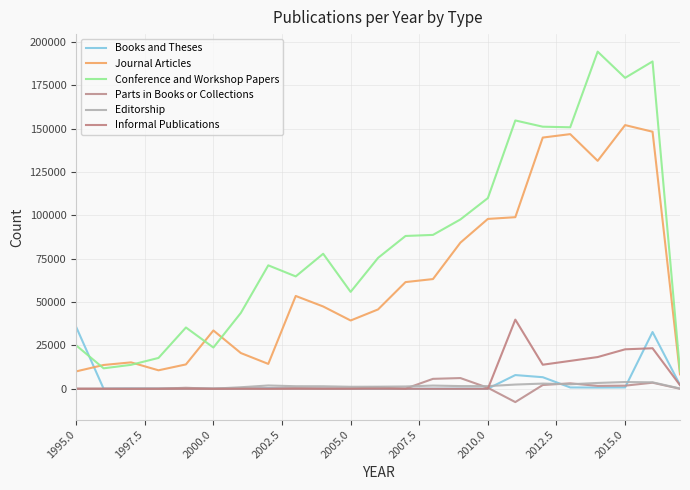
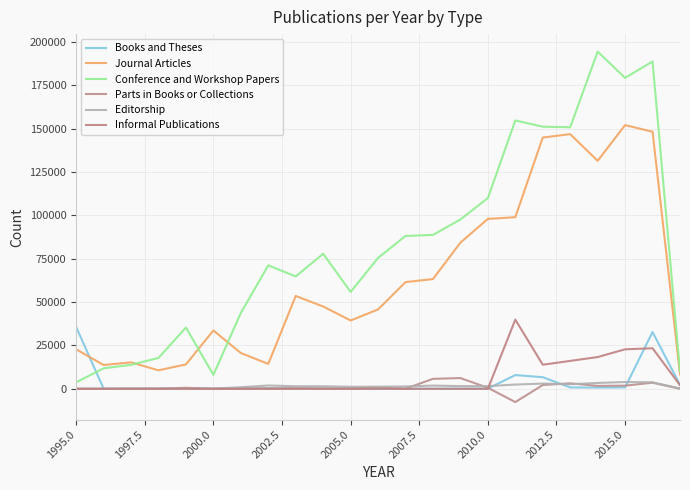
  {
    "Books and Theses": {
      "1995.0": 36000
    },
    "Journal Articles": {
-     "1995.0": 10000,
+     "1995.0": 23000,
      "2000.0": 34000,
      "2005.0": 39000,
      "2010.0": 98000,
      "2015.0": 152000
    },
    "Conference and Workshop Papers": {
-     "1995.0": 25000,
-     "2000.0": 24000,
+     "1995.0": 4000,
+     "2000.0": 8000,
      "2005.0": 56000,
      "2010.0": 110000,
      "2015.0": 179000
    }
  }
